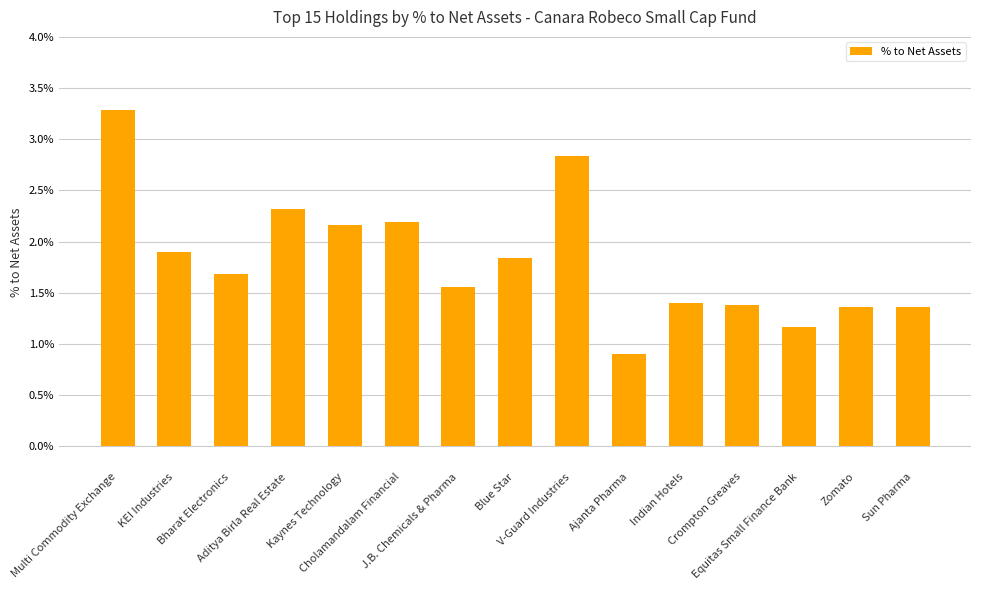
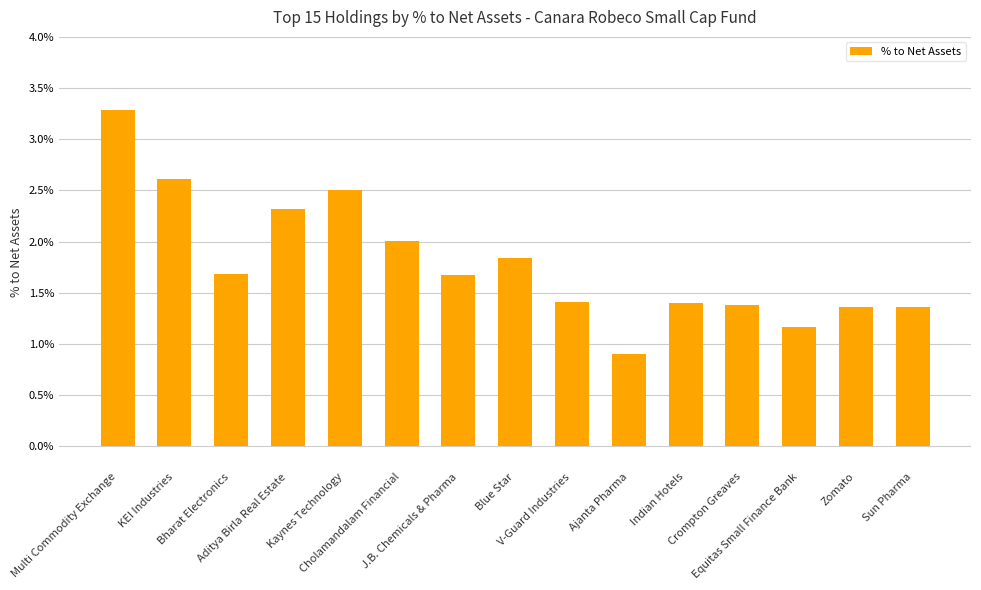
  {
    "Multi Commodity Exchange": "3.29%",
-   "KEI Industries": "1.90%",
+   "KEI Industries": "2.61%",
    "Bharat Electronics": "1.68%",
    "Aditya Birla Real Estate": "2.32%",
-   "Kaynes Technology": "2.16%",
-   "Cholamandalam Financial": "2.19%",
-   "J.B. Chemicals & Pharma": "1.56%",
+   "Kaynes Technology": "2.50%",
+   "Cholamandalam Financial": "2.01%",
+   "J.B. Chemicals & Pharma": "1.67%",
    "Blue Star": "1.84%",
-   "V-Guard Industries": "2.84%",
+   "V-Guard Industries": "1.41%",
    "Ajanta Pharma": "0.90%",
    "Indian Hotels": "1.40%",
    "Crompton Greaves": "1.38%",
    "Equitas Small Finance Bank": "1.17%",
    "Zomato": "1.36%",
    "Sun Pharma": "1.36%"
  }
